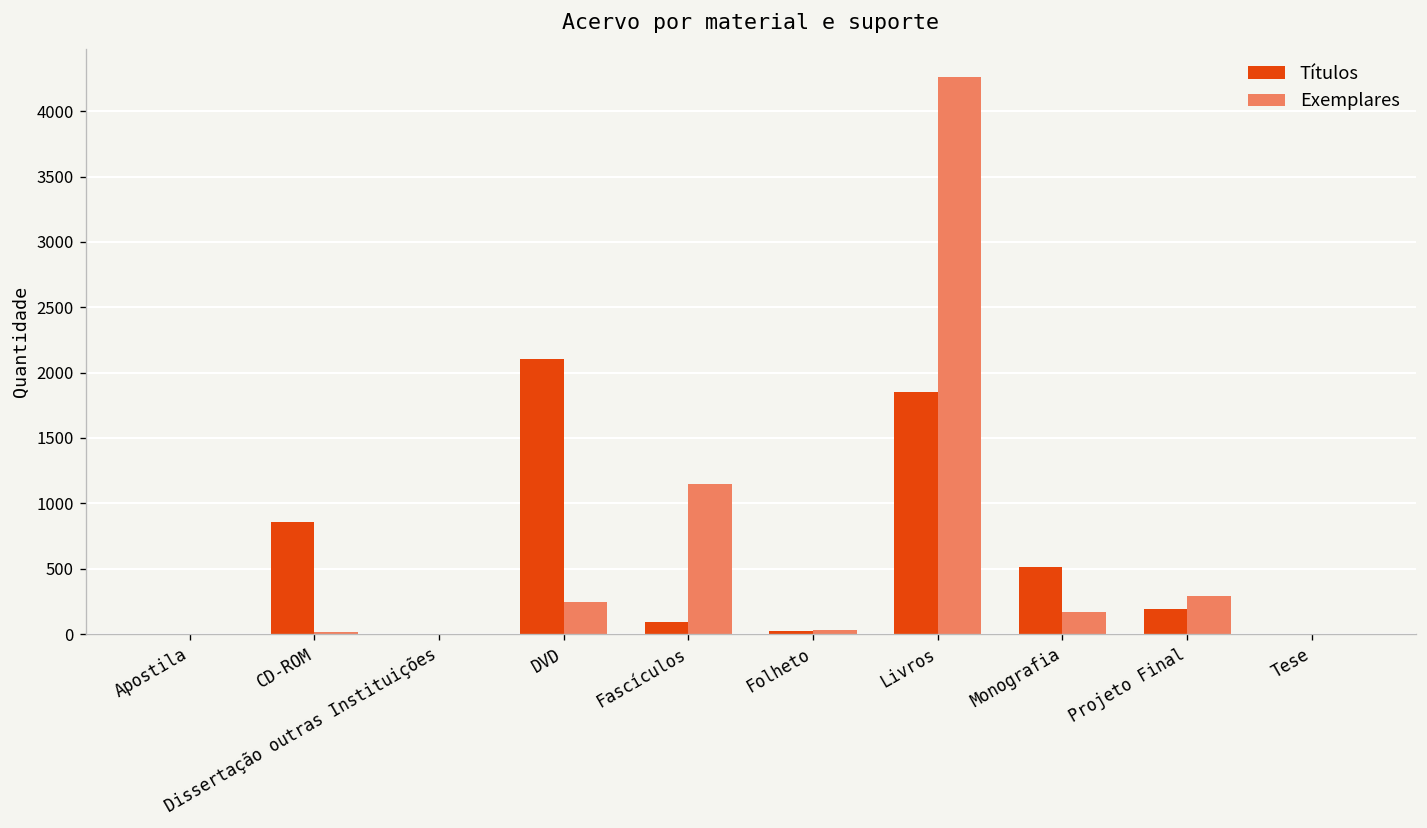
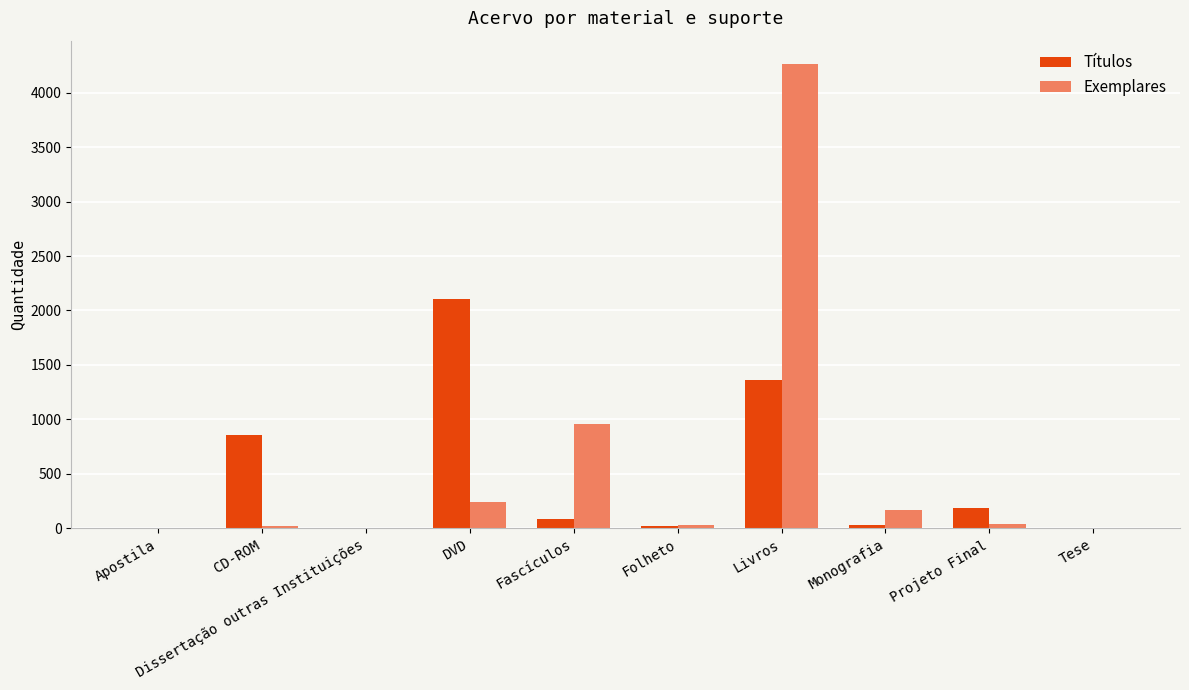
  {
    "Títulos": {
      "CD-ROM": 860,
      "DVD": 2100,
      "Fascículos": 90,
      "Folheto": 20,
-     "Livros": 1850,
-     "Monografia": 510,
+     "Livros": 1360,
+     "Monografia": 40,
      "Projeto Final": 190
    },
    "Exemplares": {
      "DVD": 240,
-     "Fascículos": 1150,
+     "Fascículos": 960,
      "Folheto": 30,
      "Livros": 4260,
      "Monografia": 170,
-     "Projeto Final": 290
+     "Projeto Final": 40
    }
  }
